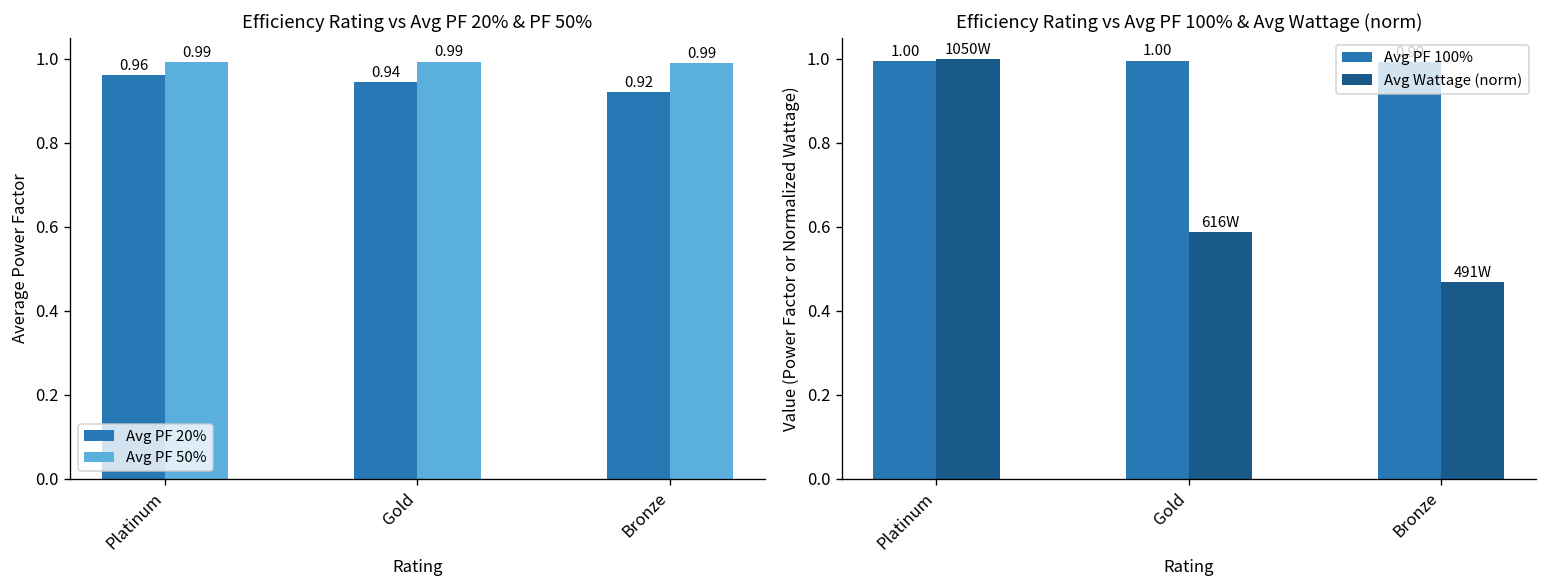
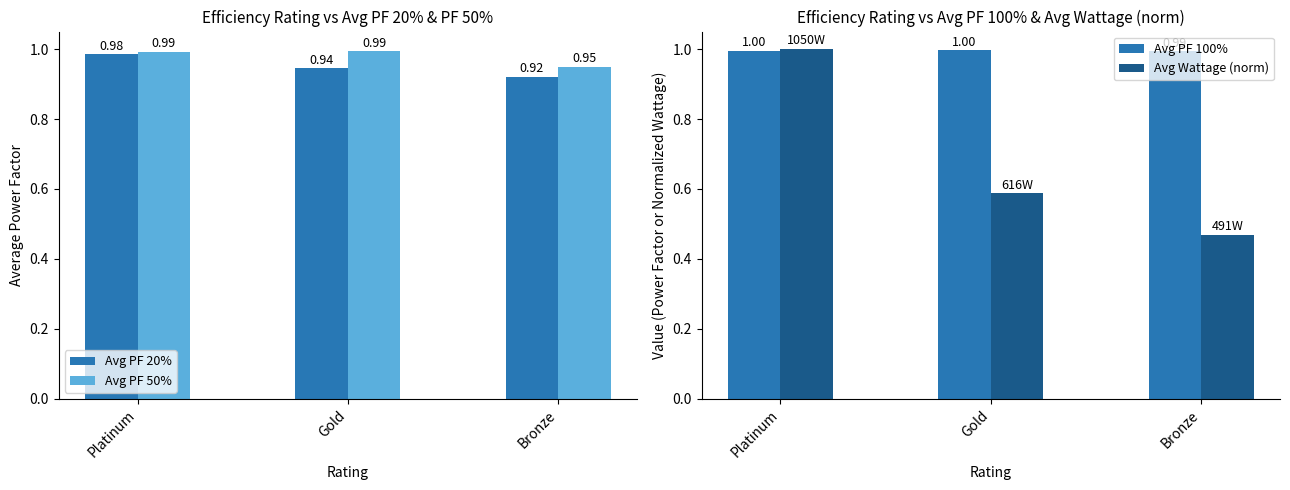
  {
    "Efficiency Rating vs Avg PF 20% & PF 50%": {
      "Avg PF 20%": {
-       "Platinum": 0.96,
+       "Platinum": 0.98,
        "Gold": 0.94,
        "Bronze": 0.92
      },
      "Avg PF 50%": {
        "Platinum": 0.99,
        "Gold": 0.99,
-       "Bronze": 0.99
+       "Bronze": 0.95
      }
    }
  }
